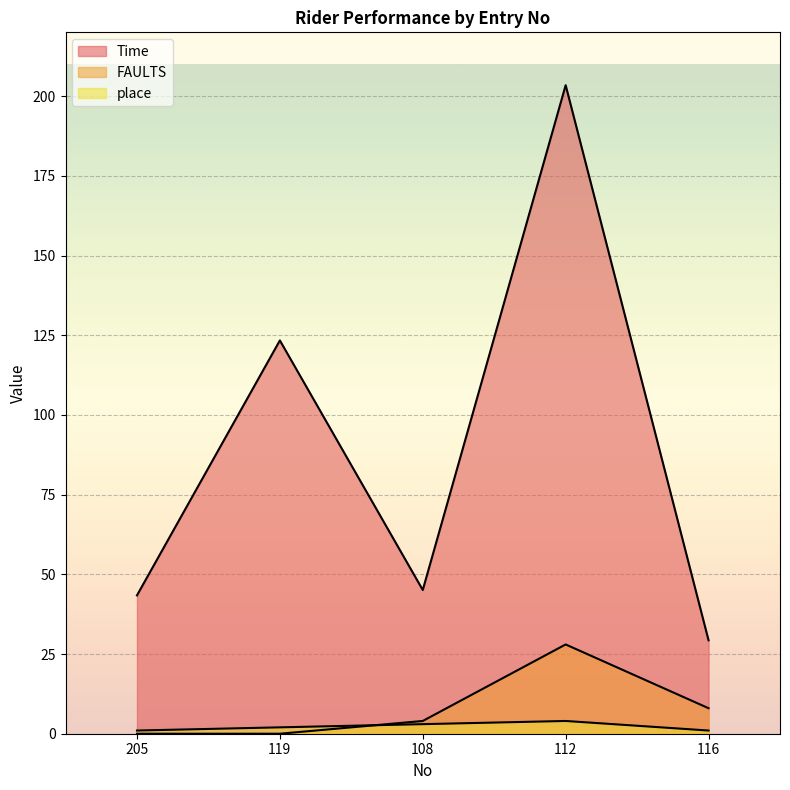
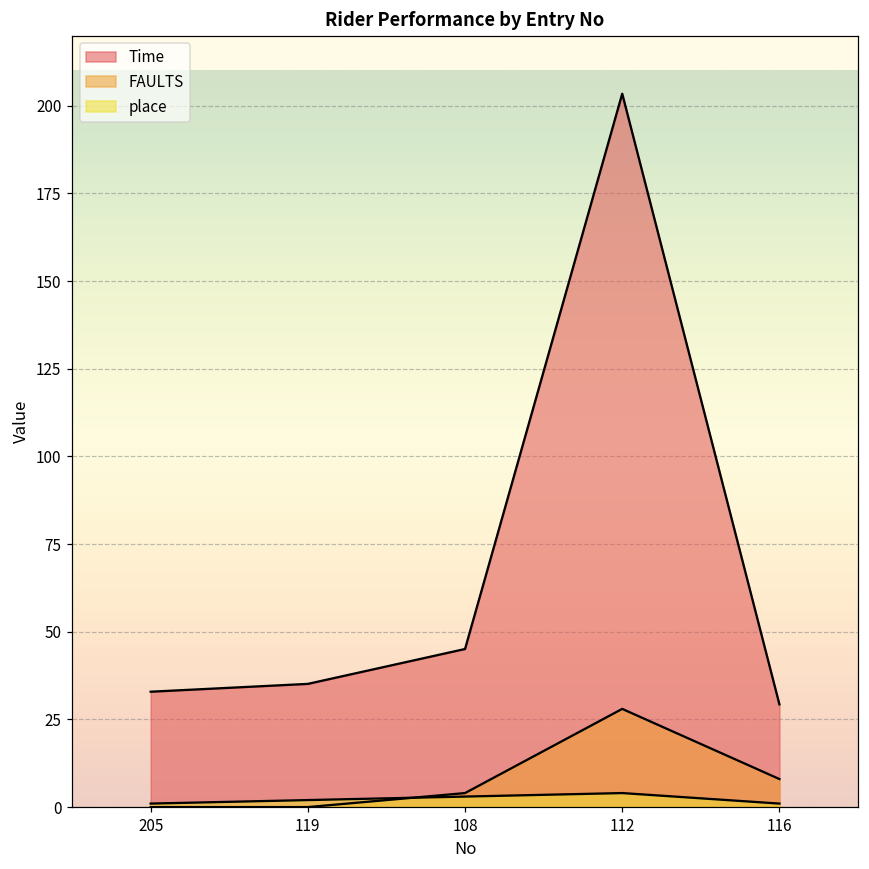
  {
    "Time": {
-     "205": 43,
-     "119": 123,
+     "205": 33,
+     "119": 35,
      "108": 45,
      "112": 203,
      "116": 29
    }
  }
